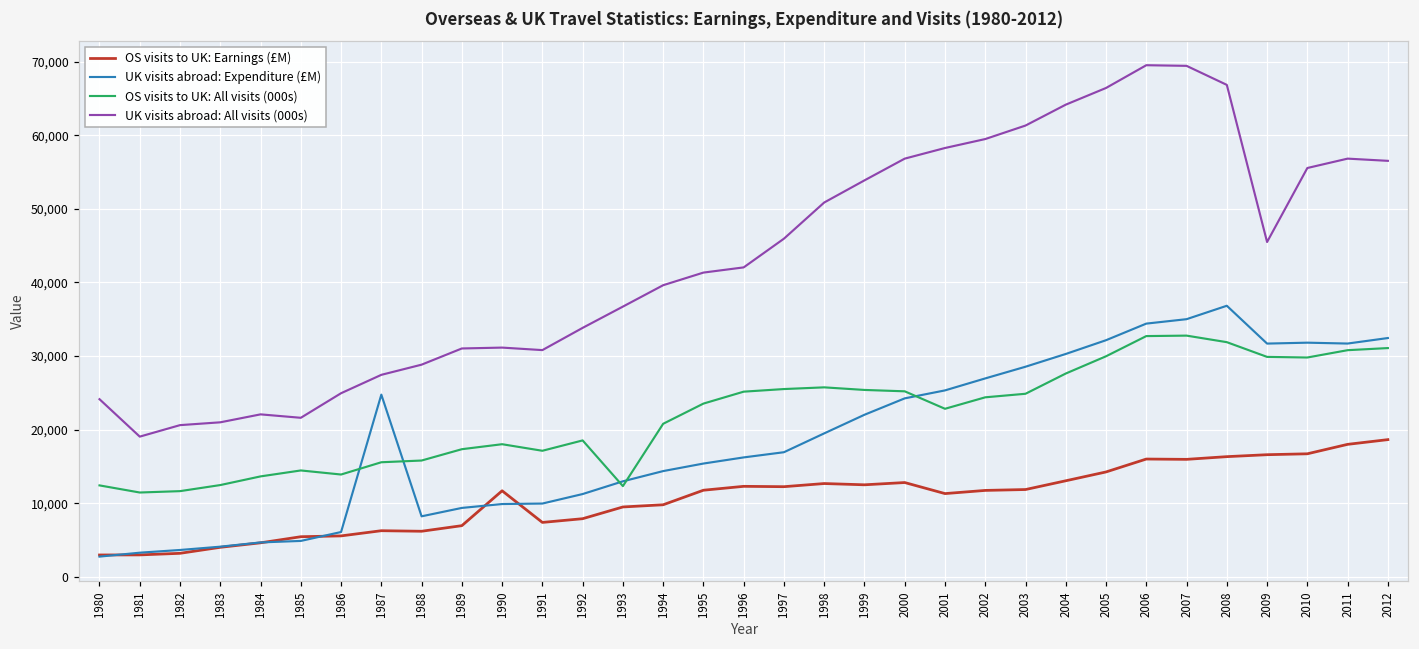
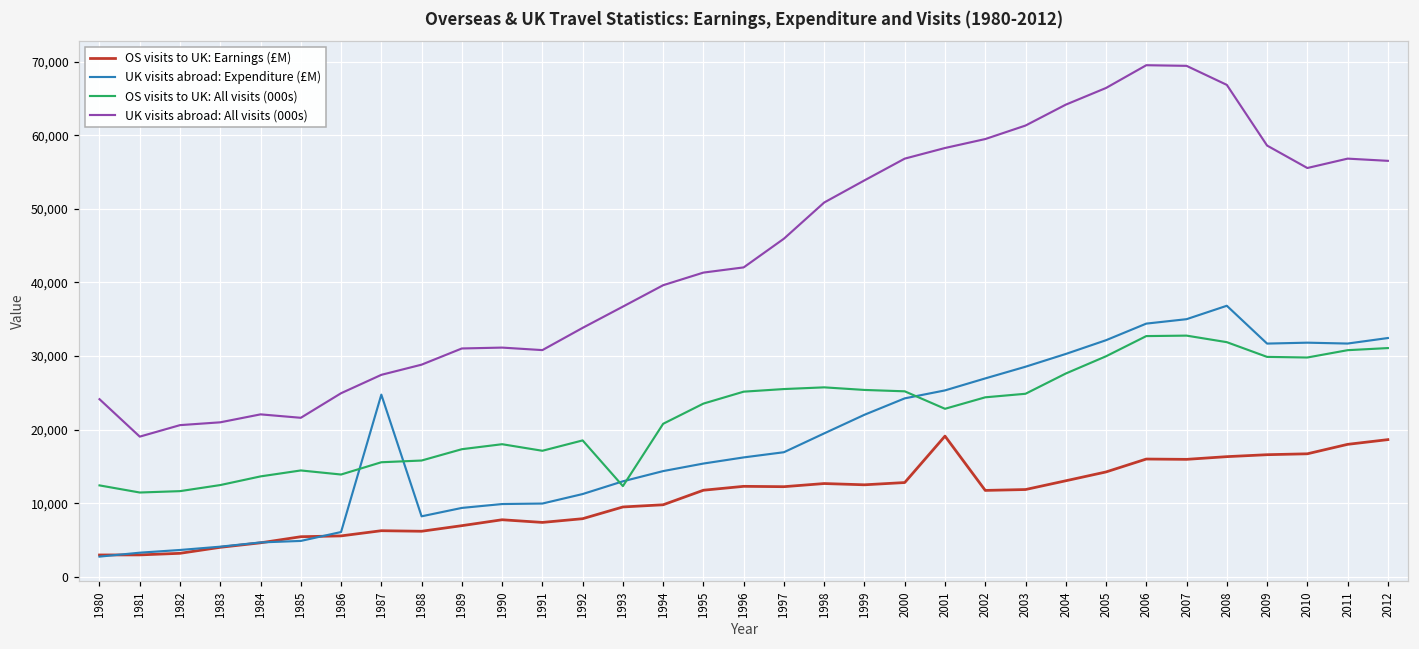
  {
    "OS visits to UK: Earnings (£M)": {
      "1982": "3,000",
      "1985": "5,000",
      "1986": "6,000",
      "1987": "6,000",
      "1988": "6,000",
      "1989": "7,000",
-     "1990": "12,000",
+     "1990": "8,000",
      "1991": "7,000",
      "1992": "8,000",
      "1993": "9,000",
      "1994": "10,000",
      "1995": "12,000",
      "1996": "12,000",
      "1997": "12,000",
      "1998": "13,000",
      "1999": "12,000",
      "2000": "13,000",
-     "2001": "11,000",
+     "2001": "19,000",
      "2002": "12,000",
      "2003": "12,000",
      "2004": "13,000",
      "2005": "14,000",
      "2006": "16,000",
      "2007": "16,000",
      "2008": "16,000",
      "2009": "17,000",
      "2010": "17,000",
      "2011": "18,000",
      "2012": "19,000"
    },
    "UK visits abroad: Expenditure (£M)": {
      "1982": "4,000",
      "1985": "5,000",
      "1986": "6,000",
      "1987": "25,000",
      "1988": "8,000",
      "1989": "9,000",
      "1990": "10,000",
      "1991": "10,000",
      "1992": "11,000",
      "1993": "13,000",
      "1994": "14,000",
      "1995": "15,000",
      "1996": "16,000",
      "1997": "17,000",
      "1998": "19,000",
      "1999": "22,000",
      "2000": "24,000",
      "2001": "25,000",
      "2002": "27,000",
      "2003": "29,000",
      "2004": "30,000",
      "2005": "32,000",
      "2006": "34,000",
      "2007": "35,000",
      "2008": "37,000",
      "2009": "32,000",
      "2010": "32,000",
      "2011": "32,000",
      "2012": "32,000"
    },
    "OS visits to UK: All visits (000s)": {
      "1980": "12,000",
      "1981": "11,000",
      "1982": "12,000",
      "1983": "12,000",
      "1984": "14,000",
      "1985": "14,000",
      "1986": "14,000",
      "1987": "16,000",
      "1988": "16,000",
      "1989": "17,000",
      "1990": "18,000",
      "1991": "17,000",
      "1992": "19,000",
      "1993": "12,000",
      "1994": "21,000",
      "1995": "24,000",
      "1996": "25,000",
      "1997": "26,000",
      "1998": "26,000",
      "1999": "25,000",
      "2000": "25,000",
      "2001": "23,000",
      "2002": "24,000",
      "2003": "25,000",
      "2004": "28,000",
      "2005": "30,000",
      "2006": "33,000",
      "2007": "33,000",
      "2008": "32,000",
      "2009": "30,000",
      "2010": "30,000",
      "2011": "31,000",
      "2012": "31,000"
    },
    "UK visits abroad: All visits (000s)": {
      "1980": "24,000",
      "1981": "19,000",
      "1982": "21,000",
      "1983": "21,000",
      "1984": "22,000",
      "1985": "22,000",
      "1986": "25,000",
      "1987": "27,000",
      "1988": "29,000",
      "1989": "31,000",
      "1990": "31,000",
      "1991": "31,000",
      "1992": "34,000",
      "1993": "37,000",
      "1994": "40,000",
      "1995": "41,000",
      "1996": "42,000",
      "1997": "46,000",
      "1998": "51,000",
      "1999": "54,000",
      "2000": "57,000",
      "2001": "58,000",
      "2002": "59,000",
      "2003": "61,000",
      "2004": "64,000",
      "2005": "66,000",
      "2006": "70,000",
      "2007": "69,000",
      "2008": "67,000",
-     "2009": "46,000",
+     "2009": "59,000",
      "2010": "56,000",
      "2011": "57,000",
      "2012": "57,000"
    }
  }
